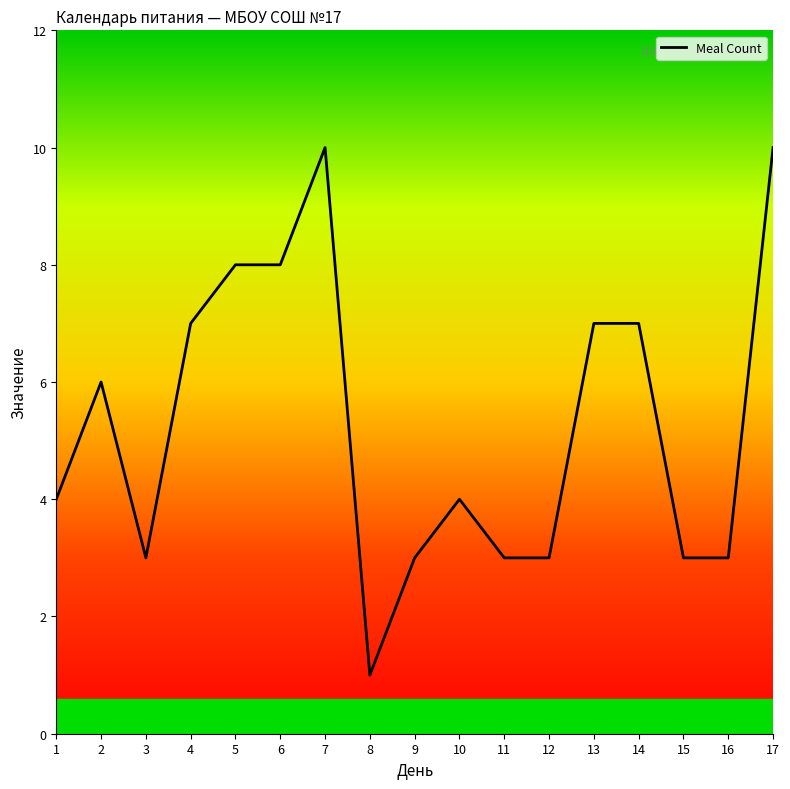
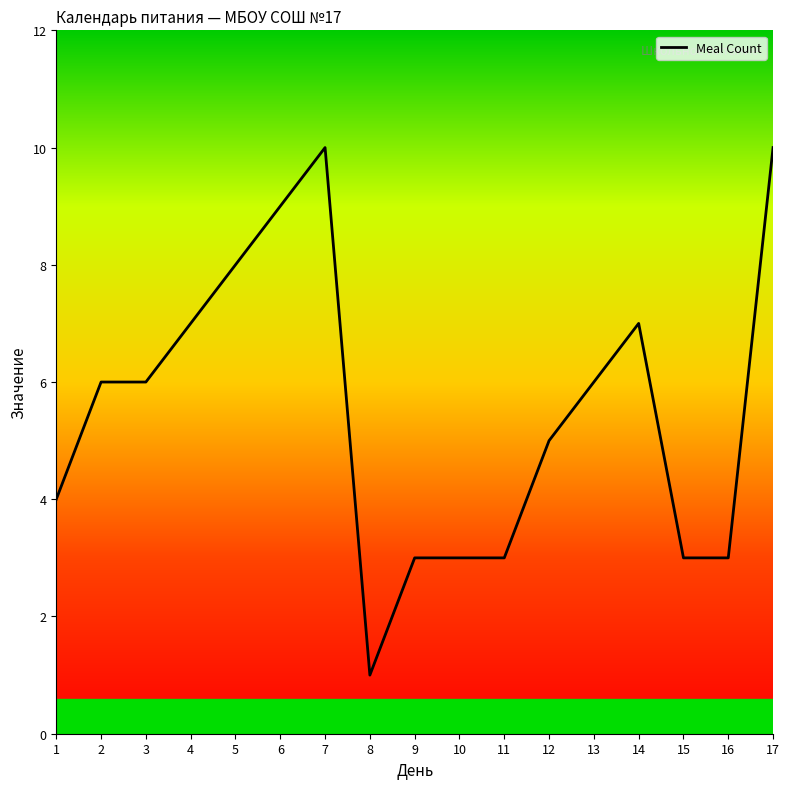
  {
    "1": 4,
    "2": 6,
-   "3": 3,
+   "3": 6,
    "4": 7,
    "5": 8,
-   "6": 8,
+   "6": 9,
    "7": 10,
    "8": 1,
    "9": 3,
-   "10": 4,
+   "10": 3,
    "11": 3,
-   "12": 3,
-   "13": 7,
+   "12": 5,
+   "13": 6,
    "14": 7,
    "15": 3,
    "16": 3,
    "17": 10
  }
